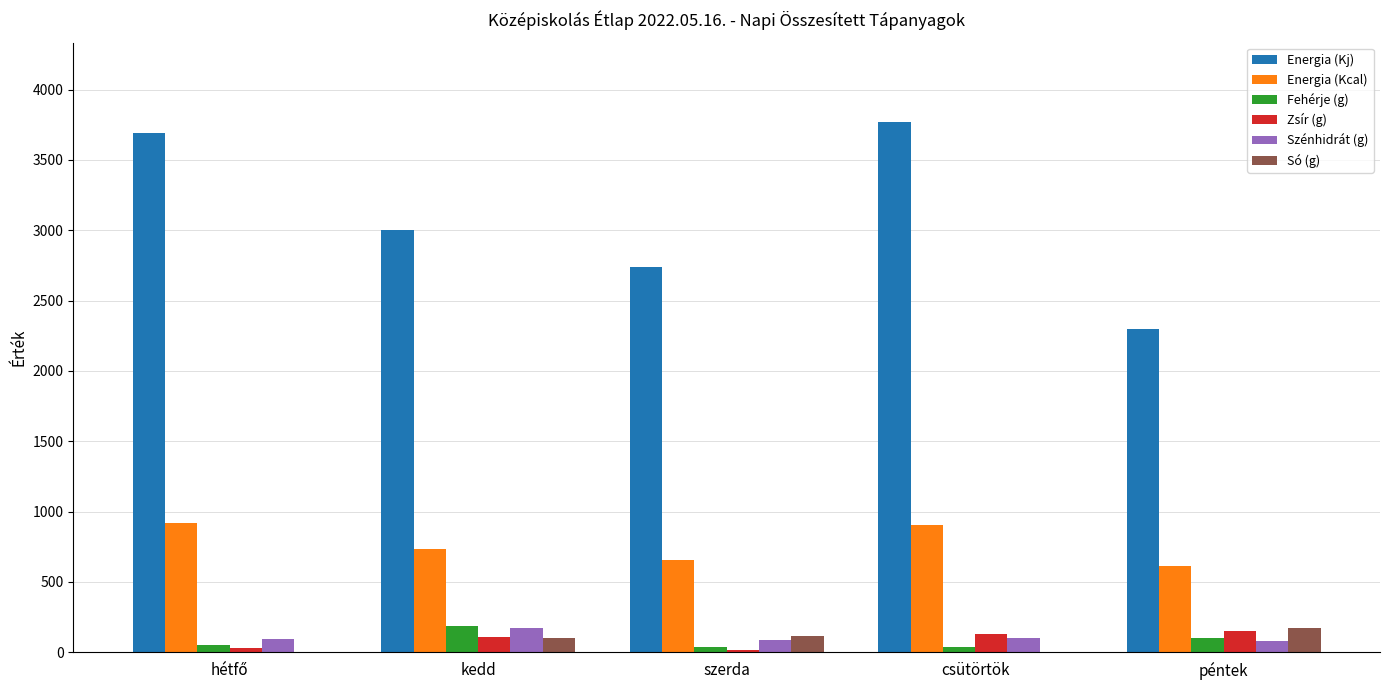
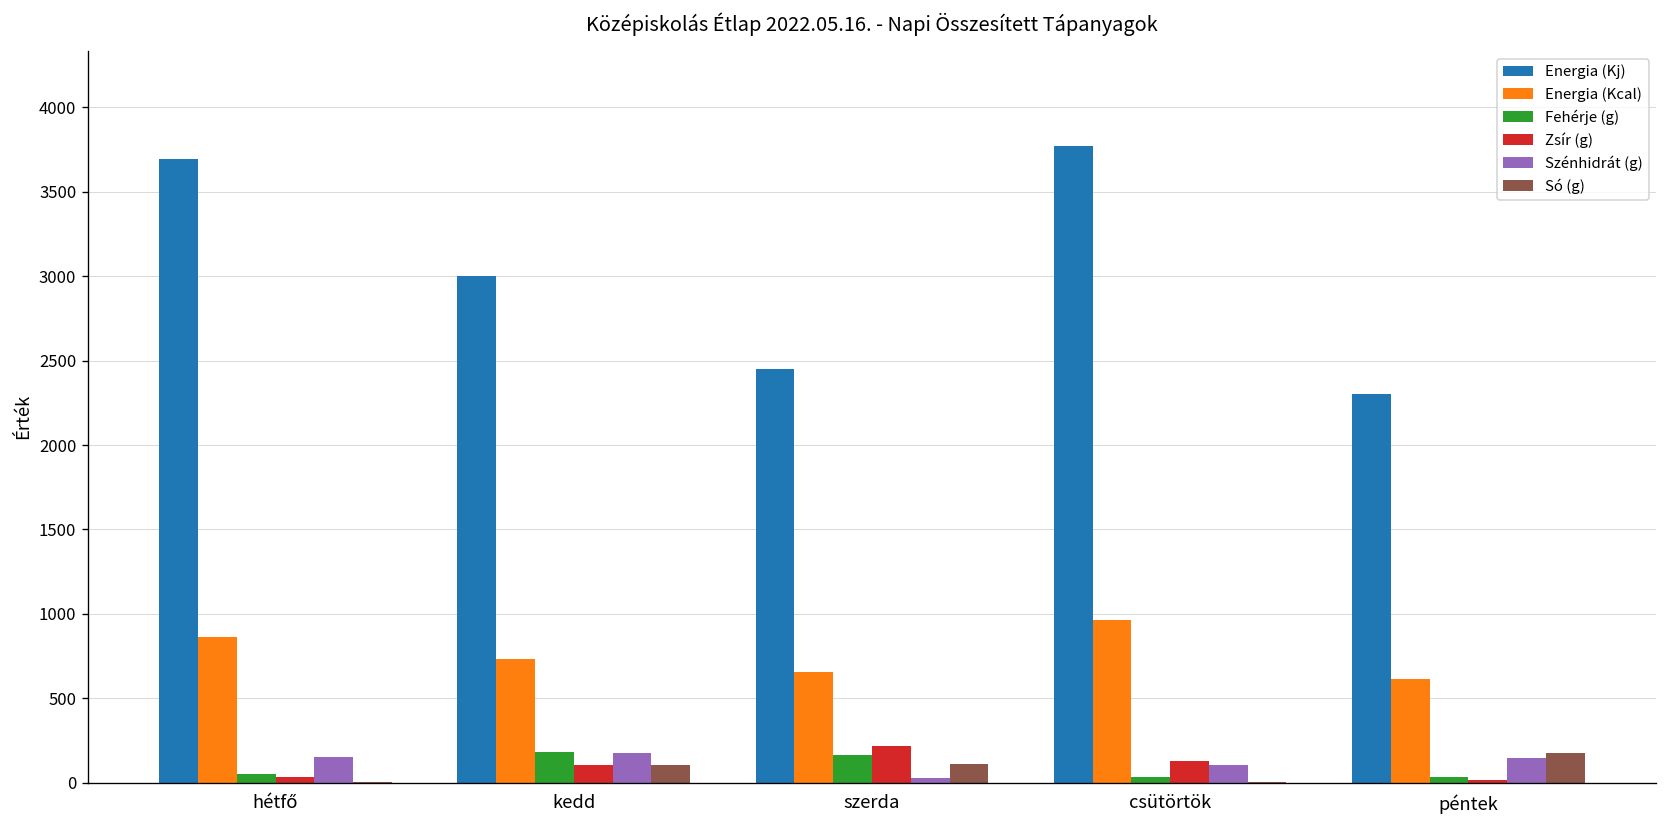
  {
    "Energia (Kj)": {
      "hétfő": 3690,
      "kedd": 3000,
-     "szerda": 2740,
+     "szerda": 2450,
      "csütörtök": 3770,
      "péntek": 2300
    },
    "Energia (Kcal)": {
-     "hétfő": 920,
+     "hétfő": 860,
      "kedd": 730,
      "szerda": 660,
-     "csütörtök": 900,
+     "csütörtök": 960,
      "péntek": 610
    },
    "Fehérje (g)": {
      "hétfő": 50,
      "kedd": 180,
-     "szerda": 40,
+     "szerda": 170,
      "csütörtök": 30,
-     "péntek": 100
+     "péntek": 30
    },
    "Zsír (g)": {
      "hétfő": 30,
      "kedd": 110,
-     "szerda": 20,
+     "szerda": 220,
      "csütörtök": 130,
-     "péntek": 150
+     "péntek": 10
    },
    "Szénhidrát (g)": {
-     "hétfő": 90,
+     "hétfő": 150,
      "kedd": 170,
-     "szerda": 90,
+     "szerda": 30,
      "csütörtök": 100,
-     "péntek": 80
+     "péntek": 140
    },
    "Só (g)": {
      "kedd": 100,
      "szerda": 110,
      "péntek": 170
    }
  }
